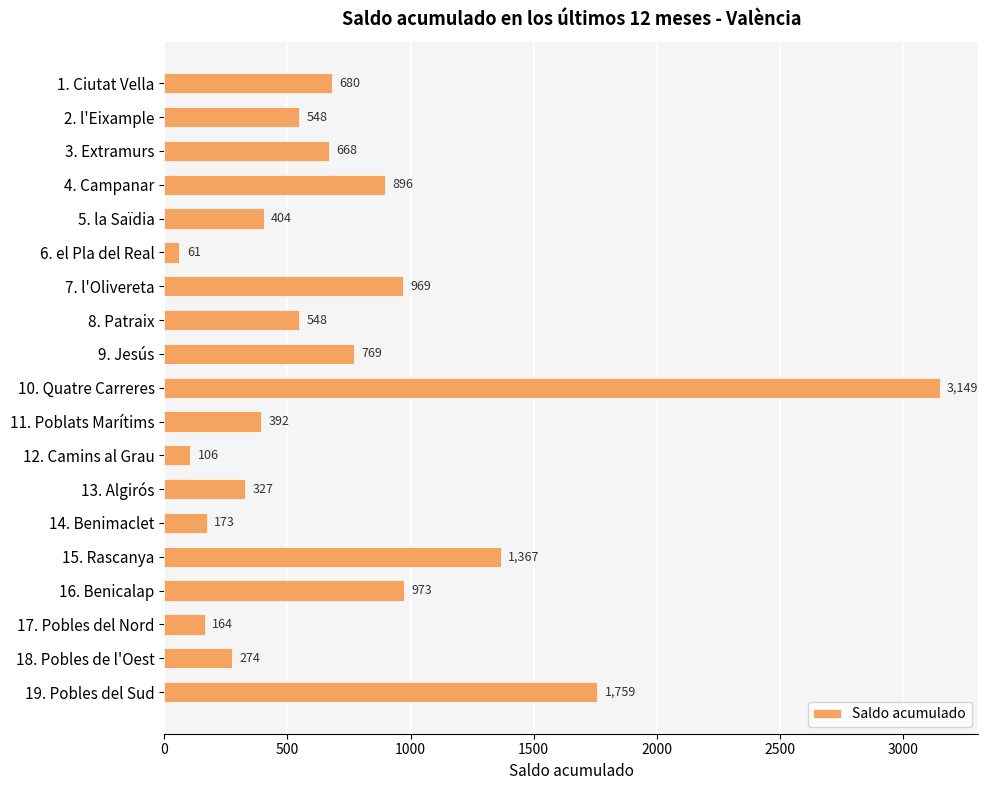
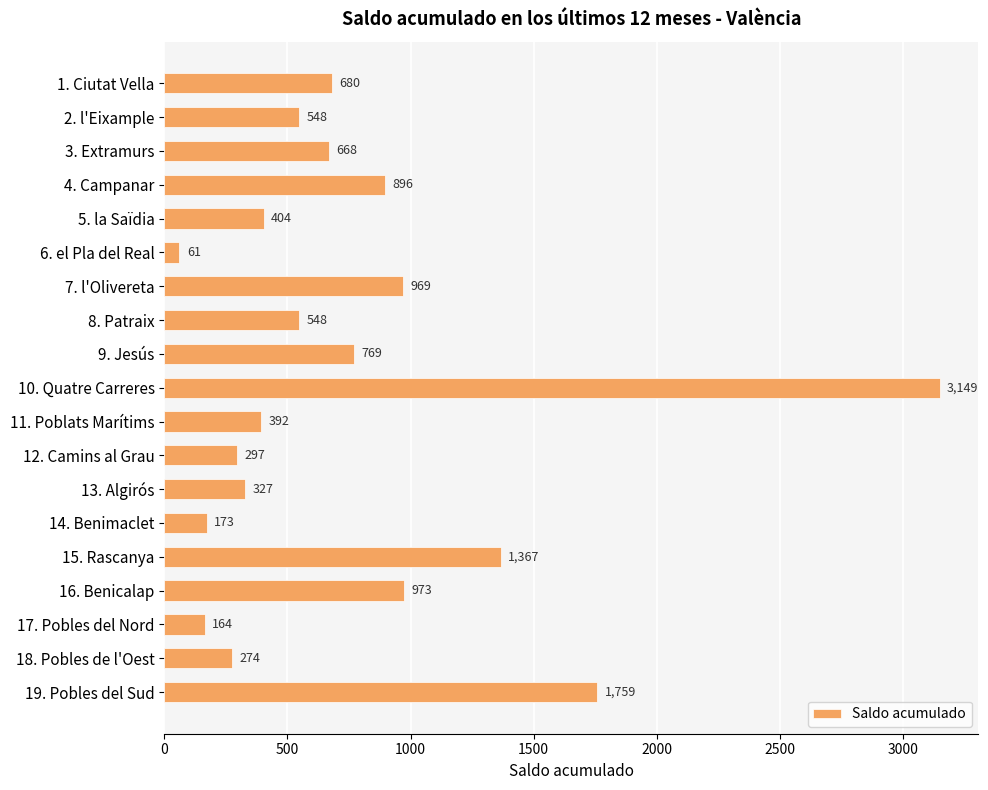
  {
    "1. Ciutat Vella": "680",
    "2. l'Eixample": "548",
    "3. Extramurs": "668",
    "4. Campanar": "896",
    "5. la Saïdia": "404",
    "6. el Pla del Real": "61",
    "7. l'Olivereta": "969",
    "8. Patraix": "548",
    "9. Jesús": "769",
    "10. Quatre Carreres": "3,149",
    "11. Poblats Marítims": "392",
-   "12. Camins al Grau": "106",
+   "12. Camins al Grau": "297",
    "13. Algirós": "327",
    "14. Benimaclet": "173",
    "15. Rascanya": "1,367",
    "16. Benicalap": "973",
    "17. Pobles del Nord": "164",
    "18. Pobles de l'Oest": "274",
    "19. Pobles del Sud": "1,759"
  }
